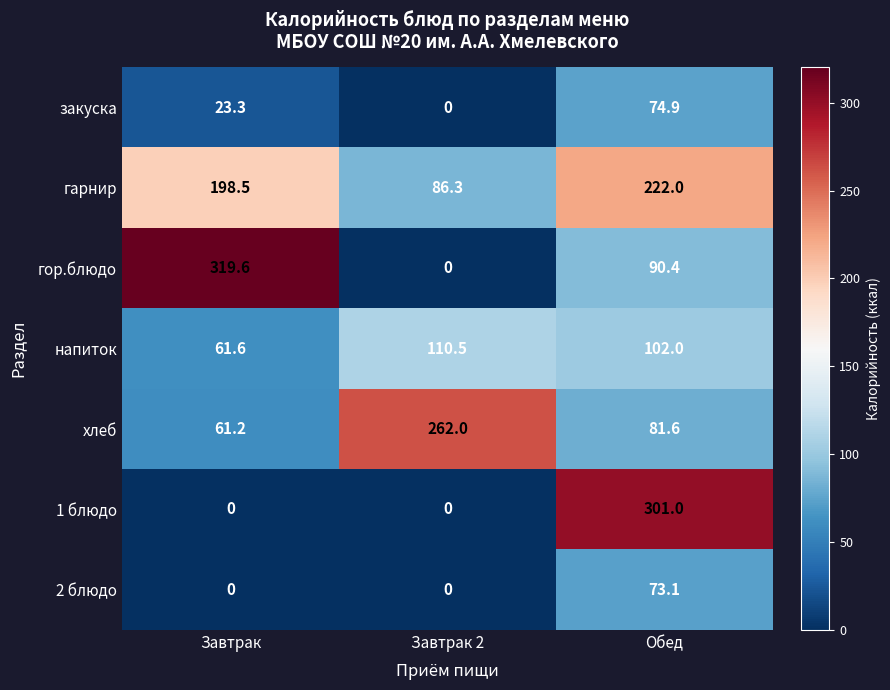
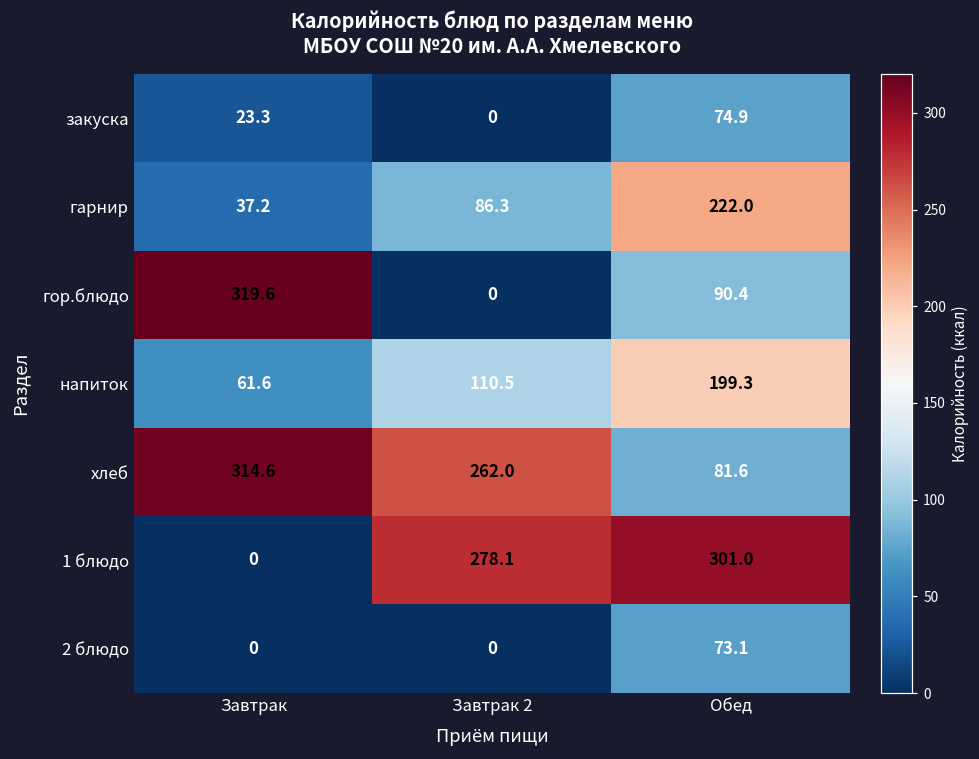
  {
    "закуска": {
      "Завтрак": 23.3,
      "Завтрак 2": 0,
      "Обед": 74.9
    },
    "гарнир": {
-     "Завтрак": 198.5,
+     "Завтрак": 37.2,
      "Завтрак 2": 86.3,
      "Обед": 222.0
    },
    "гор.блюдо": {
      "Завтрак": 319.6,
      "Завтрак 2": 0,
      "Обед": 90.4
    },
    "напиток": {
      "Завтрак": 61.6,
      "Завтрак 2": 110.5,
-     "Обед": 102.0
+     "Обед": 199.3
    },
    "хлеб": {
-     "Завтрак": 61.2,
+     "Завтрак": 314.6,
      "Завтрак 2": 262.0,
      "Обед": 81.6
    },
    "1 блюдо": {
      "Завтрак": 0,
-     "Завтрак 2": 0,
+     "Завтрак 2": 278.1,
      "Обед": 301.0
    },
    "2 блюдо": {
      "Завтрак": 0,
      "Завтрак 2": 0,
      "Обед": 73.1
    }
  }
